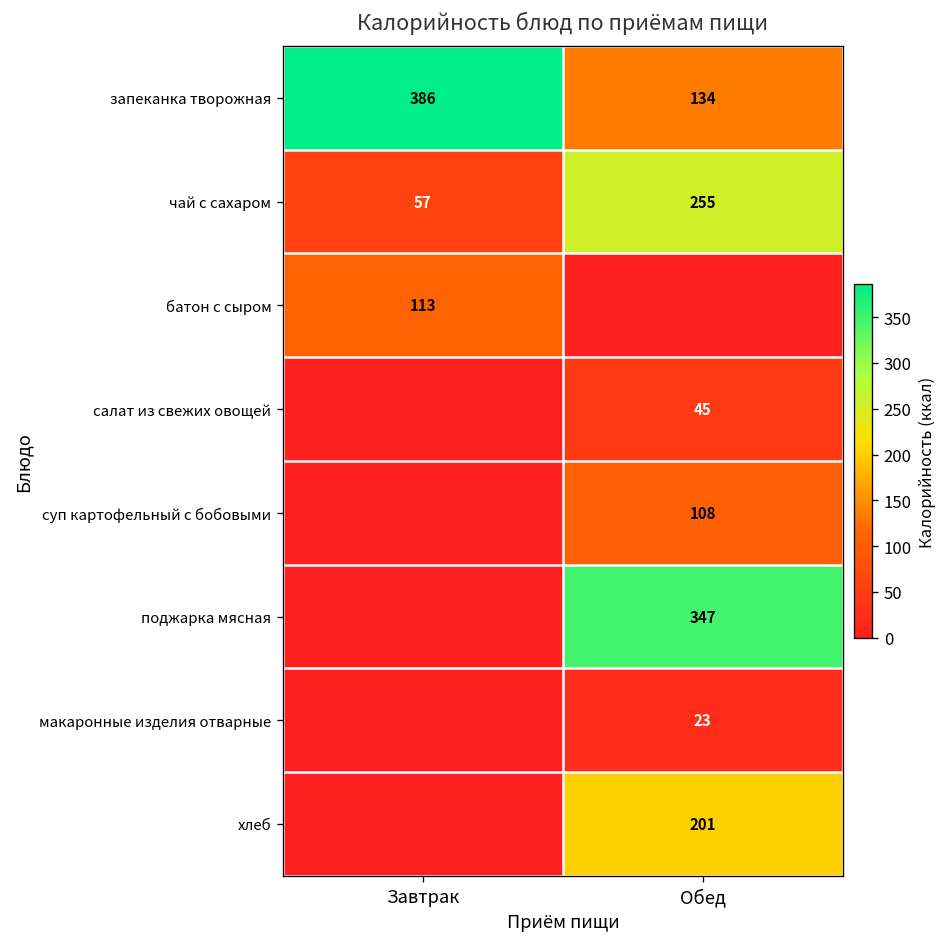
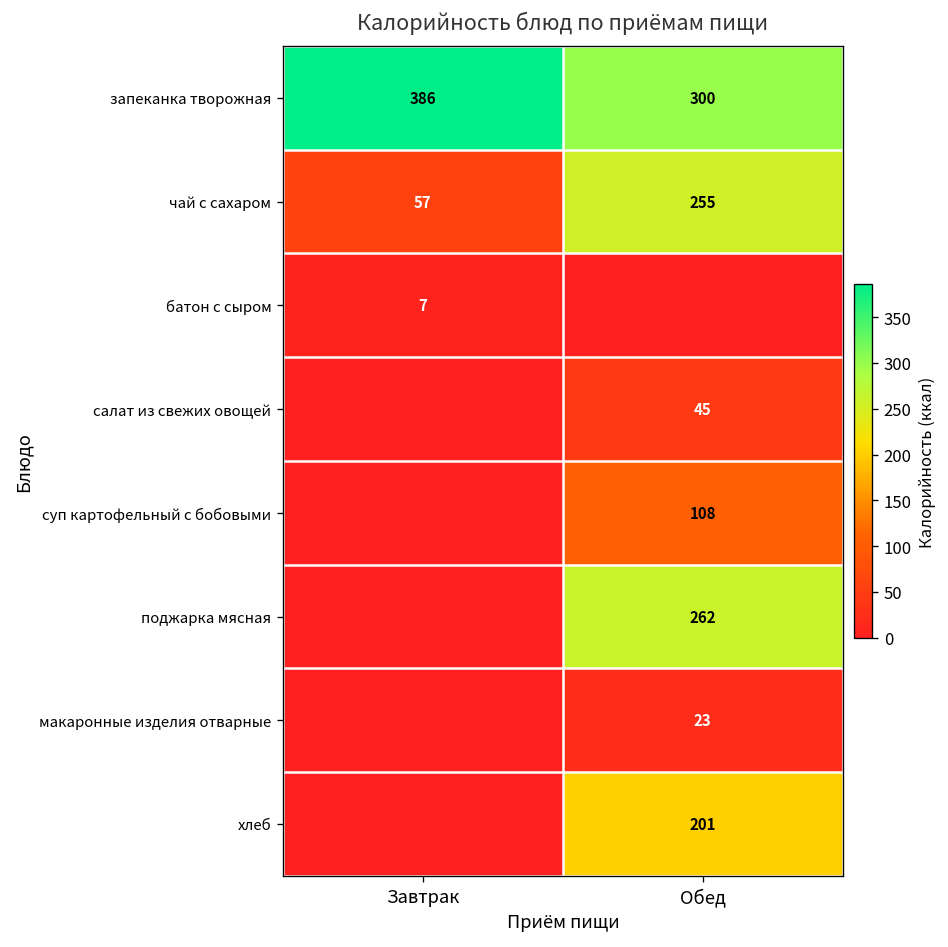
  {
    "запеканка творожная": {
      "Завтрак": 386,
-     "Обед": 134
+     "Обед": 300
    },
    "чай с сахаром": {
      "Завтрак": 57,
      "Обед": 255
    },
    "батон с сыром": {
-     "Завтрак": 113
+     "Завтрак": 7
    },
    "салат из свежих овощей": {
      "Обед": 45
    },
    "суп картофельный с бобовыми": {
      "Обед": 108
    },
    "поджарка мясная": {
-     "Обед": 347
+     "Обед": 262
    },
    "макаронные изделия отварные": {
      "Обед": 23
    },
    "хлеб": {
      "Обед": 201
    }
  }
